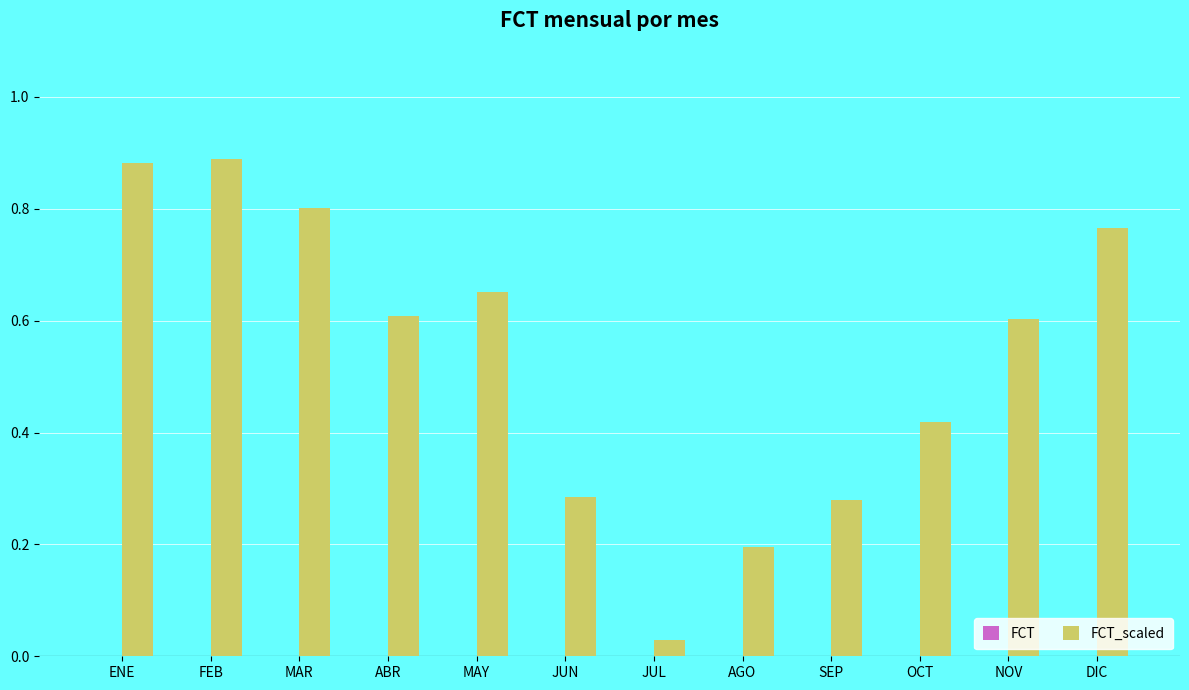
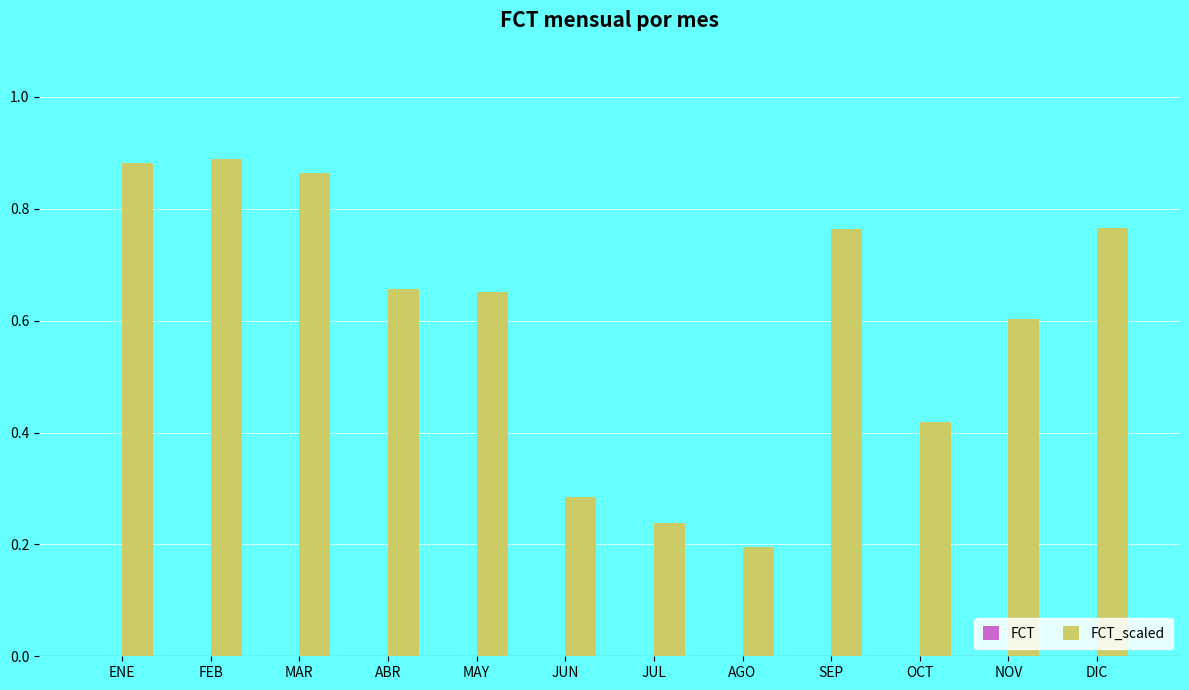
  {
    "FCT_scaled": {
      "ENE": 0.88,
      "FEB": 0.89,
-     "MAR": 0.80,
-     "ABR": 0.61,
+     "MAR": 0.86,
+     "ABR": 0.66,
      "MAY": 0.65,
      "JUN": 0.28,
-     "JUL": 0.03,
+     "JUL": 0.24,
      "AGO": 0.19,
-     "SEP": 0.28,
+     "SEP": 0.76,
      "OCT": 0.42,
      "NOV": 0.60,
      "DIC": 0.77
    }
  }
